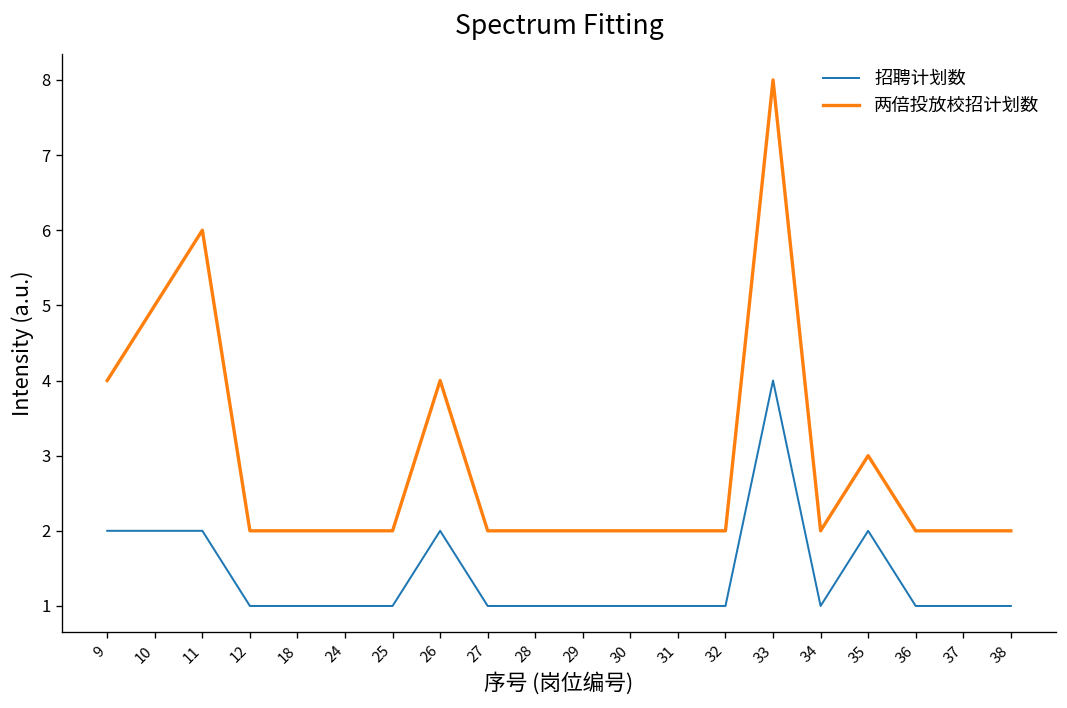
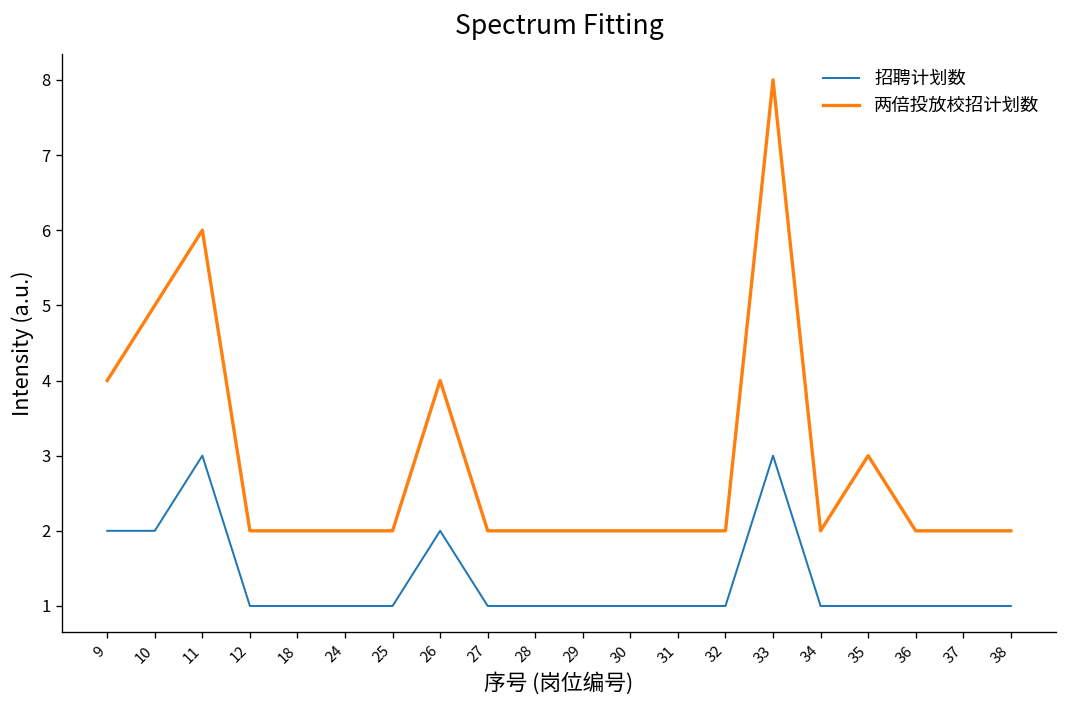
  {
    "招聘计划数": {
      "9": 2,
      "10": 2,
-     "11": 2,
+     "11": 3,
      "12": 1,
      "18": 1,
      "24": 1,
      "25": 1,
      "26": 2,
      "27": 1,
      "28": 1,
      "29": 1,
      "30": 1,
      "31": 1,
      "32": 1,
-     "33": 4,
+     "33": 3,
      "34": 1,
-     "35": 2,
+     "35": 1,
      "36": 1,
      "37": 1,
      "38": 1
    },
    "两倍投放校招计划数": {
      "9": 4,
      "10": 5,
      "11": 6,
      "12": 2,
      "18": 2,
      "24": 2,
      "25": 2,
      "26": 4,
      "27": 2,
      "28": 2,
      "29": 2,
      "30": 2,
      "31": 2,
      "32": 2,
      "33": 8,
      "34": 2,
      "35": 3,
      "36": 2,
      "37": 2,
      "38": 2
    }
  }
